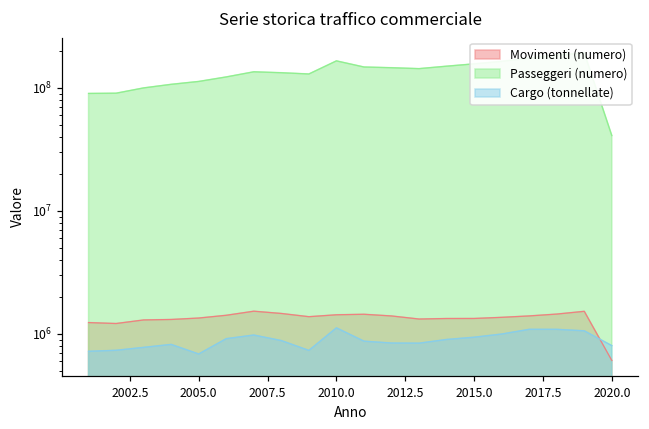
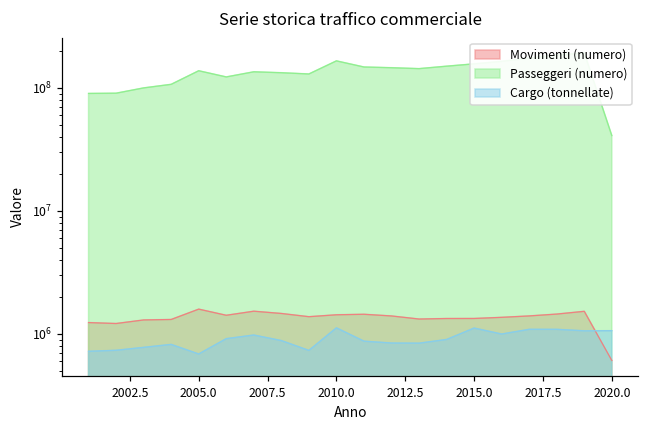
  {
    "Movimenti (numero)": {
-     "2005.0": 1300000,
+     "2005.0": 1600000,
      "2010.0": 1400000,
      "2015.0": 1300000,
      "2020.0": 600000
    },
    "Passeggeri (numero)": {
-     "2005.0": 110000000,
+     "2005.0": 140000000,
      "2010.0": 170000000,
      "2020.0": 41000000
    },
    "Cargo (tonnellate)": {
      "2005.0": 700000,
      "2010.0": 1100000,
-     "2015.0": 900000,
-     "2020.0": 800000
+     "2015.0": 1100000,
+     "2020.0": 1100000
    }
  }
